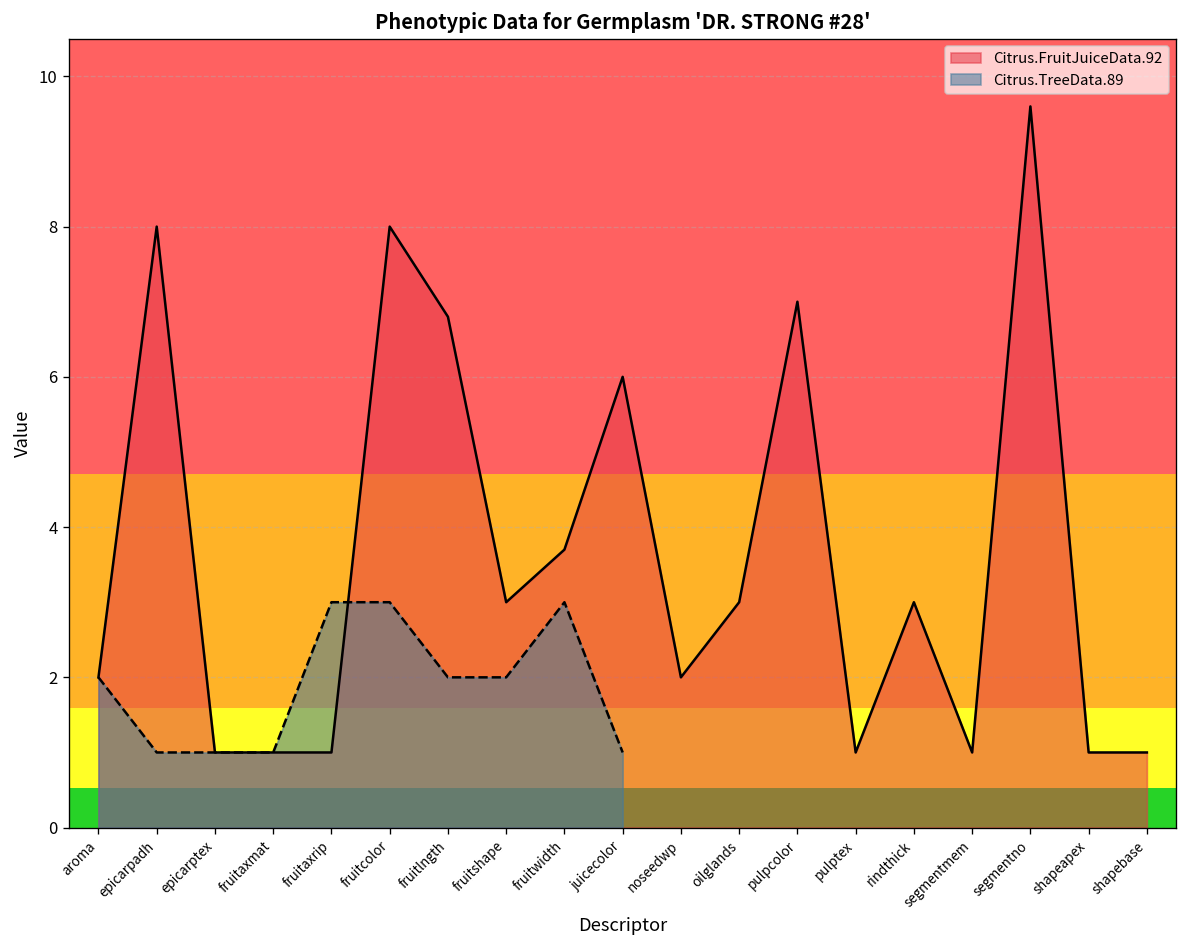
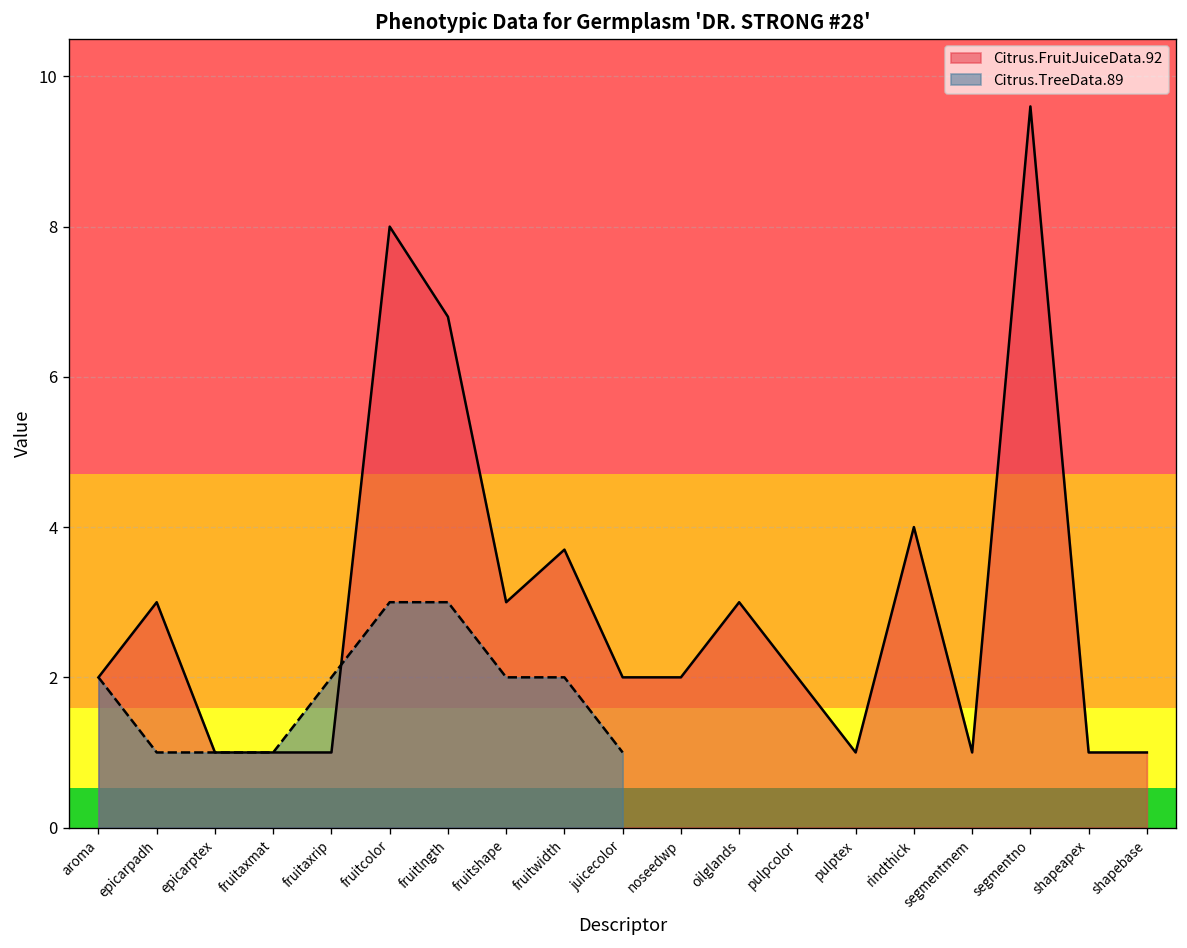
  {
    "Citrus.FruitJuiceData.92": {
-     "epicarpadh": 8,
+     "epicarpadh": 3,
      "fruitaxrip": 1,
      "fruitcolor": 8,
      "fruitlngth": 6.8,
      "fruitshape": 3,
      "fruitwidth": 3.7,
-     "juicecolor": 6,
+     "juicecolor": 2,
      "noseedwp": 2,
      "oilglands": 3,
-     "pulpcolor": 7,
+     "pulpcolor": 2,
      "pulptex": 1,
-     "rindthick": 3,
+     "rindthick": 4,
      "segmentmem": 1,
      "segmentno": 9.6,
      "shapeapex": 1,
      "shapebase": 1
    },
    "Citrus.TreeData.89": {
      "epicarpadh": 1,
-     "fruitaxrip": 3,
+     "fruitaxrip": 2,
      "fruitcolor": 3,
-     "fruitlngth": 2,
+     "fruitlngth": 3,
      "fruitshape": 2,
-     "fruitwidth": 3,
+     "fruitwidth": 2,
      "juicecolor": 1
    }
  }
